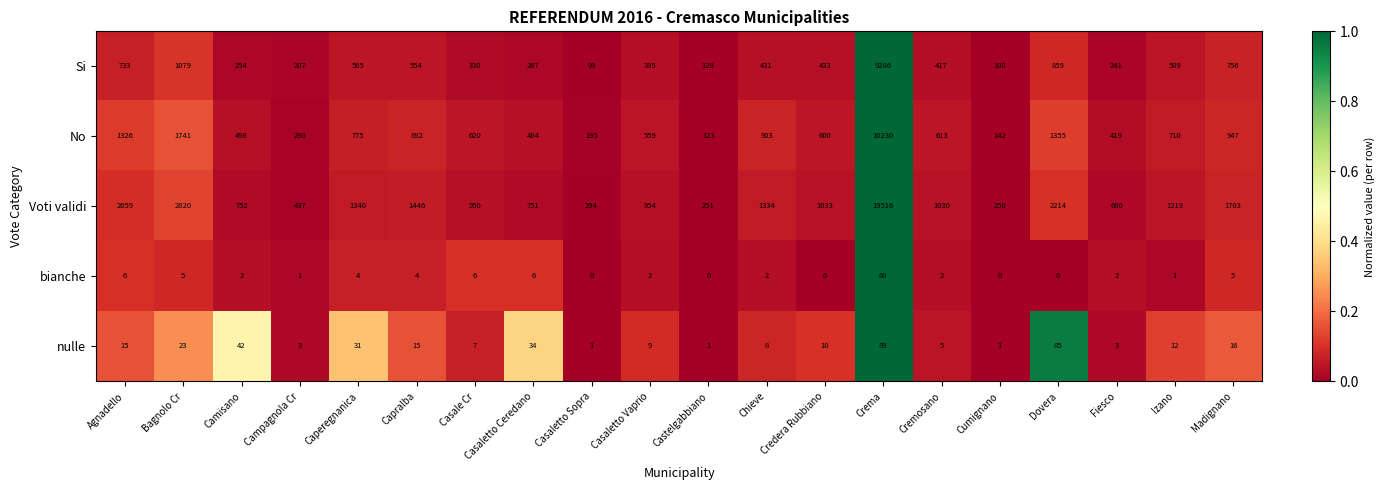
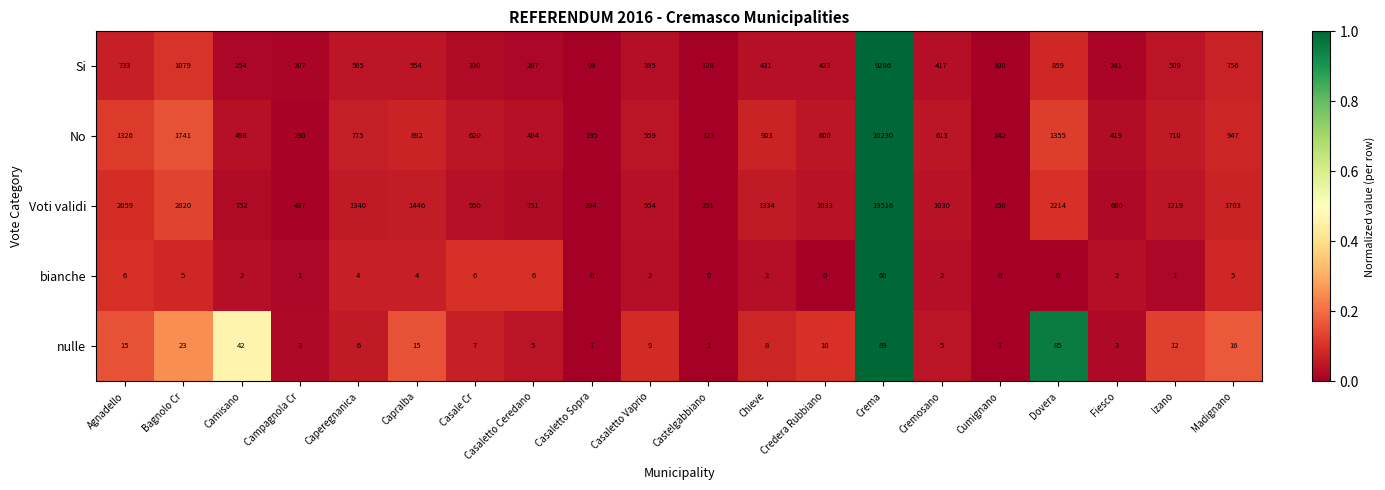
  {
    "Si": {
      "Agnadello": 733,
      "Bagnolo Cr": 1079,
      "Camisano": 254,
      "Campagnola Cr": 207,
      "Caperegnanica": 565,
      "Capralba": 554,
      "Casale Cr": 330,
      "Casaletto Ceredano": 267,
      "Casaletto Sopra": 99,
      "Casaletto Vaprio": 395,
      "Castelgabbiano": 128,
      "Chieve": 431,
      "Credera Rubbiano": 433,
      "Crema": 9286,
      "Cremosano": 417,
      "Cumignano": 108,
      "Dovera": 859,
      "Fiesco": 241,
      "Izano": 509,
      "Madignano": 756
    },
    "No": {
      "Agnadello": 1326,
      "Bagnolo Cr": 1741,
      "Camisano": 498,
      "Campagnola Cr": 230,
      "Caperegnanica": 775,
      "Capralba": 892,
      "Casale Cr": 620,
      "Casaletto Ceredano": 484,
      "Casaletto Sopra": 195,
      "Casaletto Vaprio": 559,
      "Castelgabbiano": 123,
      "Chieve": 903,
      "Credera Rubbiano": 600,
      "Crema": 10230,
      "Cremosano": 613,
      "Cumignano": 142,
      "Dovera": 1355,
      "Fiesco": 419,
      "Izano": 710,
      "Madignano": 947
    },
    "Voti validi": {
      "Agnadello": 2059,
      "Bagnolo Cr": 2820,
      "Camisano": 752,
      "Campagnola Cr": 437,
      "Caperegnanica": 1340,
      "Capralba": 1446,
      "Casale Cr": 950,
      "Casaletto Ceredano": 751,
      "Casaletto Sopra": 294,
      "Casaletto Vaprio": 954,
      "Castelgabbiano": 251,
      "Chieve": 1334,
      "Credera Rubbiano": 1033,
      "Crema": 19516,
      "Cremosano": 1030,
      "Cumignano": 250,
      "Dovera": 2214,
      "Fiesco": 660,
      "Izano": 1219,
      "Madignano": 1703
    },
    "bianche": {
      "Agnadello": 6,
      "Bagnolo Cr": 5,
      "Camisano": 2,
      "Campagnola Cr": 1,
      "Caperegnanica": 4,
      "Capralba": 4,
      "Casale Cr": 6,
      "Casaletto Ceredano": 6,
      "Casaletto Sopra": 0,
      "Casaletto Vaprio": 2,
      "Castelgabbiano": 0,
      "Chieve": 2,
      "Credera Rubbiano": 0,
      "Crema": 60,
      "Cremosano": 2,
      "Cumignano": 0,
      "Dovera": 0,
      "Fiesco": 2,
      "Izano": 1,
      "Madignano": 5
    },
    "nulle": {
      "Agnadello": 15,
      "Bagnolo Cr": 23,
      "Camisano": 42,
      "Campagnola Cr": 3,
-     "Caperegnanica": 31,
+     "Caperegnanica": 6,
      "Capralba": 15,
      "Casale Cr": 7,
-     "Casaletto Ceredano": 34,
+     "Casaletto Ceredano": 5,
      "Casaletto Sopra": 1,
      "Casaletto Vaprio": 9,
      "Castelgabbiano": 1,
      "Chieve": 8,
      "Credera Rubbiano": 10,
      "Crema": 89,
      "Cremosano": 5,
      "Cumignano": 1,
      "Dovera": 85,
      "Fiesco": 3,
      "Izano": 12,
      "Madignano": 16
    }
  }
